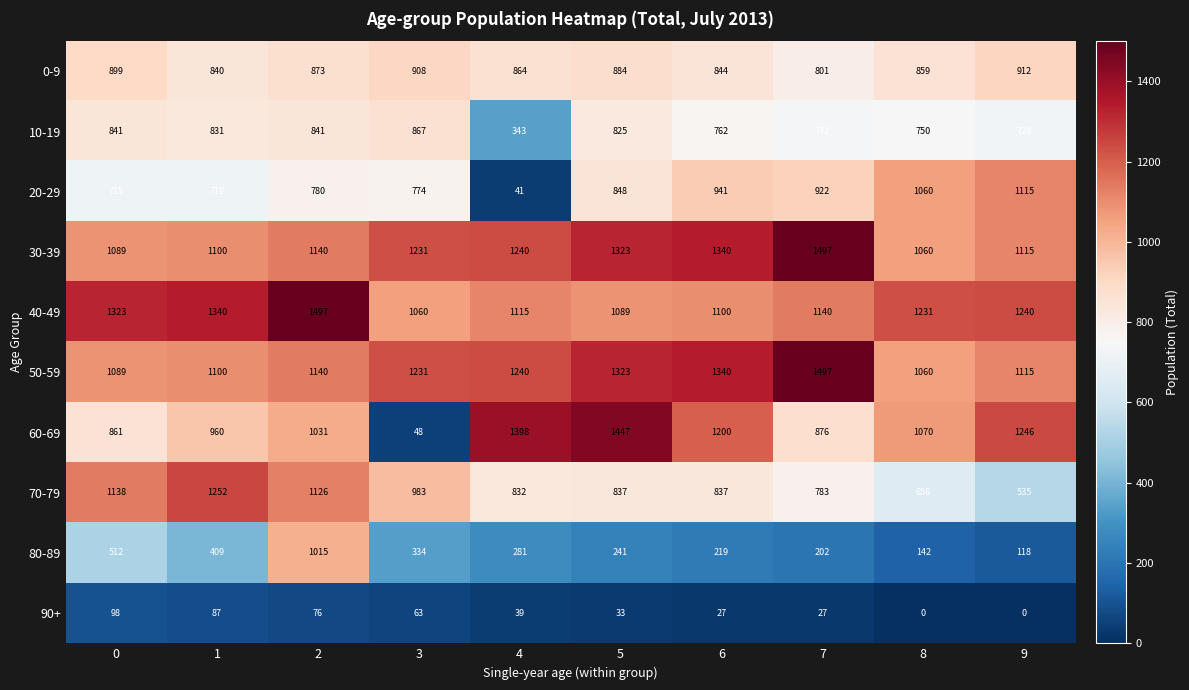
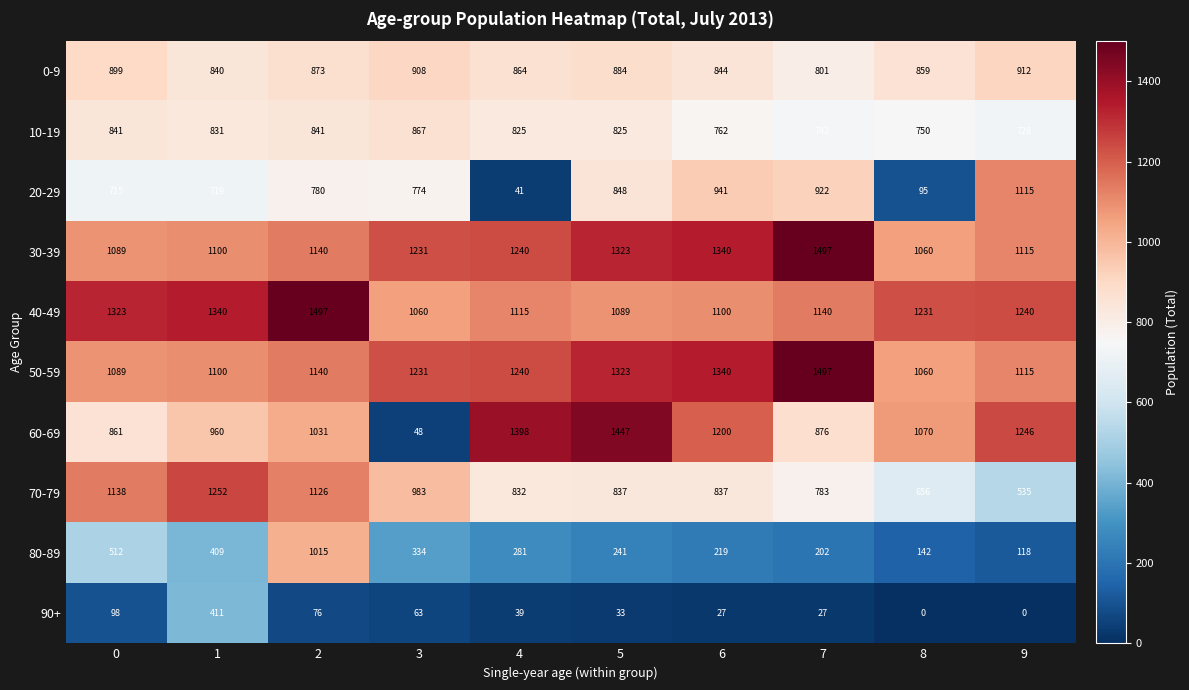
  {
    "0-9": {
      "0": 899,
      "1": 840,
      "2": 873,
      "3": 908,
      "4": 864,
      "5": 884,
      "6": 844,
      "7": 801,
      "8": 859,
      "9": 912
    },
    "10-19": {
      "0": 841,
      "1": 831,
      "2": 841,
      "3": 867,
-     "4": 343,
+     "4": 825,
      "5": 825,
      "6": 762,
      "8": 750
    },
    "20-29": {
      "2": 780,
      "3": 774,
      "4": 41,
      "5": 848,
      "6": 941,
      "7": 922,
-     "8": 1060,
+     "8": 95,
      "9": 1115
    },
    "30-39": {
      "0": 1089,
      "1": 1100,
      "2": 1140,
      "3": 1231,
      "4": 1240,
      "5": 1323,
      "6": 1340,
      "7": 1497,
      "8": 1060,
      "9": 1115
    },
    "40-49": {
      "0": 1323,
      "1": 1340,
      "2": 1497,
      "3": 1060,
      "4": 1115,
      "5": 1089,
      "6": 1100,
      "7": 1140,
      "8": 1231,
      "9": 1240
    },
    "50-59": {
      "0": 1089,
      "1": 1100,
      "2": 1140,
      "3": 1231,
      "4": 1240,
      "5": 1323,
      "6": 1340,
      "7": 1497,
      "8": 1060,
      "9": 1115
    },
    "60-69": {
      "0": 861,
      "1": 960,
      "2": 1031,
      "3": 48,
      "4": 1398,
      "5": 1447,
      "6": 1200,
      "7": 876,
      "8": 1070,
      "9": 1246
    },
    "70-79": {
      "0": 1138,
      "1": 1252,
      "2": 1126,
      "3": 983,
      "4": 832,
      "5": 837,
      "6": 837,
      "7": 783,
      "9": 535
    },
    "80-89": {
      "0": 512,
      "1": 409,
      "2": 1015,
      "3": 334,
      "4": 281,
      "5": 241,
      "6": 219,
      "7": 202,
      "8": 142,
      "9": 118
    },
    "90+": {
      "0": 98,
-     "1": 87,
+     "1": 411,
      "2": 76,
      "3": 63,
      "4": 39,
      "5": 33,
      "6": 27,
      "7": 27,
      "8": 0,
      "9": 0
    }
  }
